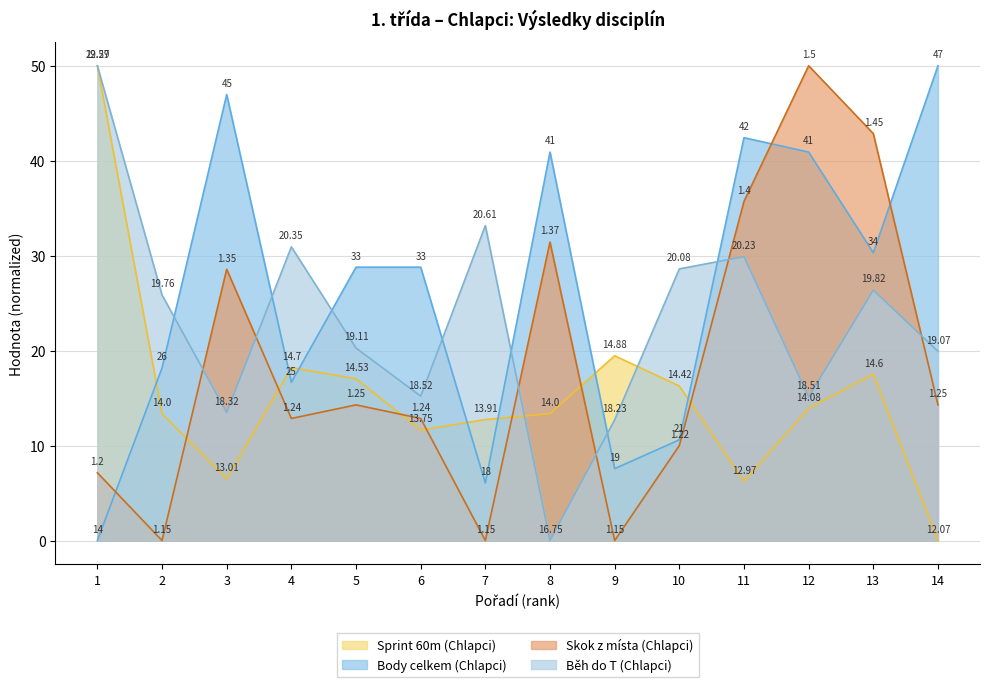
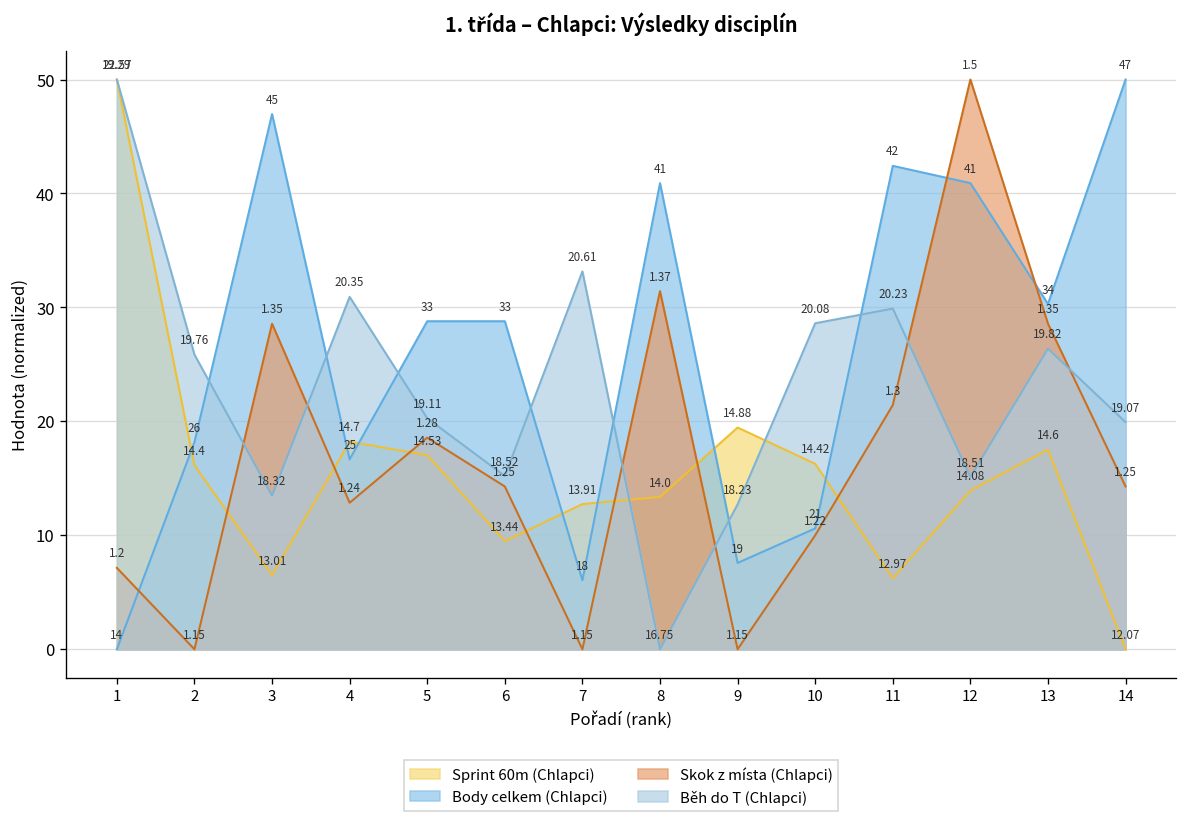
  {
    "Sprint 60m (Chlapci)": {
-     "2": 14.0,
-     "6": 13.75
+     "2": 14.4,
+     "6": 13.44
    },
    "Skok z místa (Chlapci)": {
-     "5": 1.25,
-     "6": 1.24,
-     "11": 1.4,
-     "13": 1.45
+     "5": 1.28,
+     "6": 1.25,
+     "11": 1.3,
+     "13": 1.35
    }
  }
